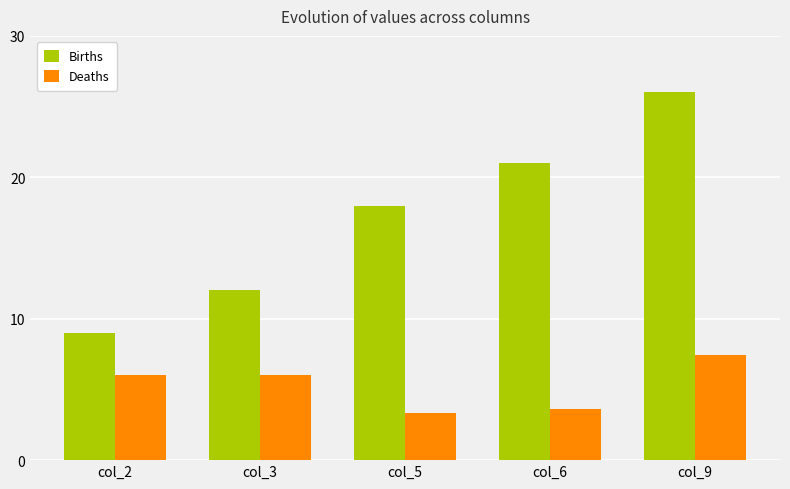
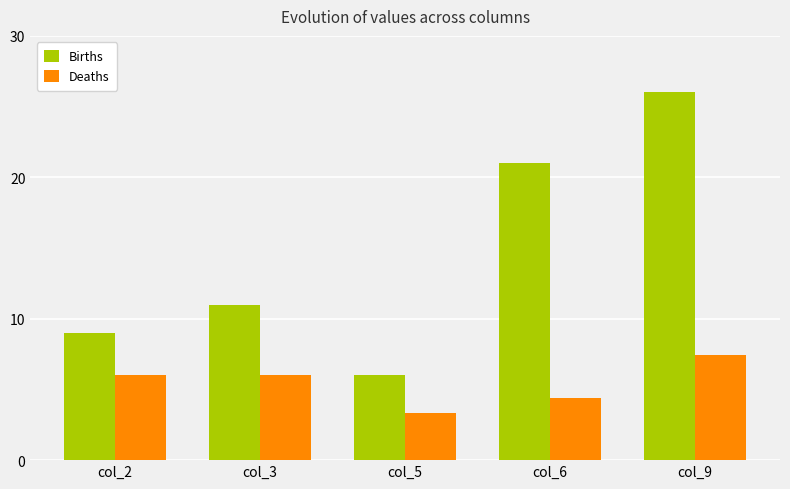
  {
    "Births": {
      "col_2": 9,
-     "col_3": 12,
-     "col_5": 18,
+     "col_3": 11,
+     "col_5": 6,
      "col_6": 21,
      "col_9": 26
    },
    "Deaths": {
      "col_2": 6.0,
      "col_3": 6.0,
      "col_5": 3.3,
-     "col_6": 3.6,
+     "col_6": 4.4,
      "col_9": 7.5
    }
  }
